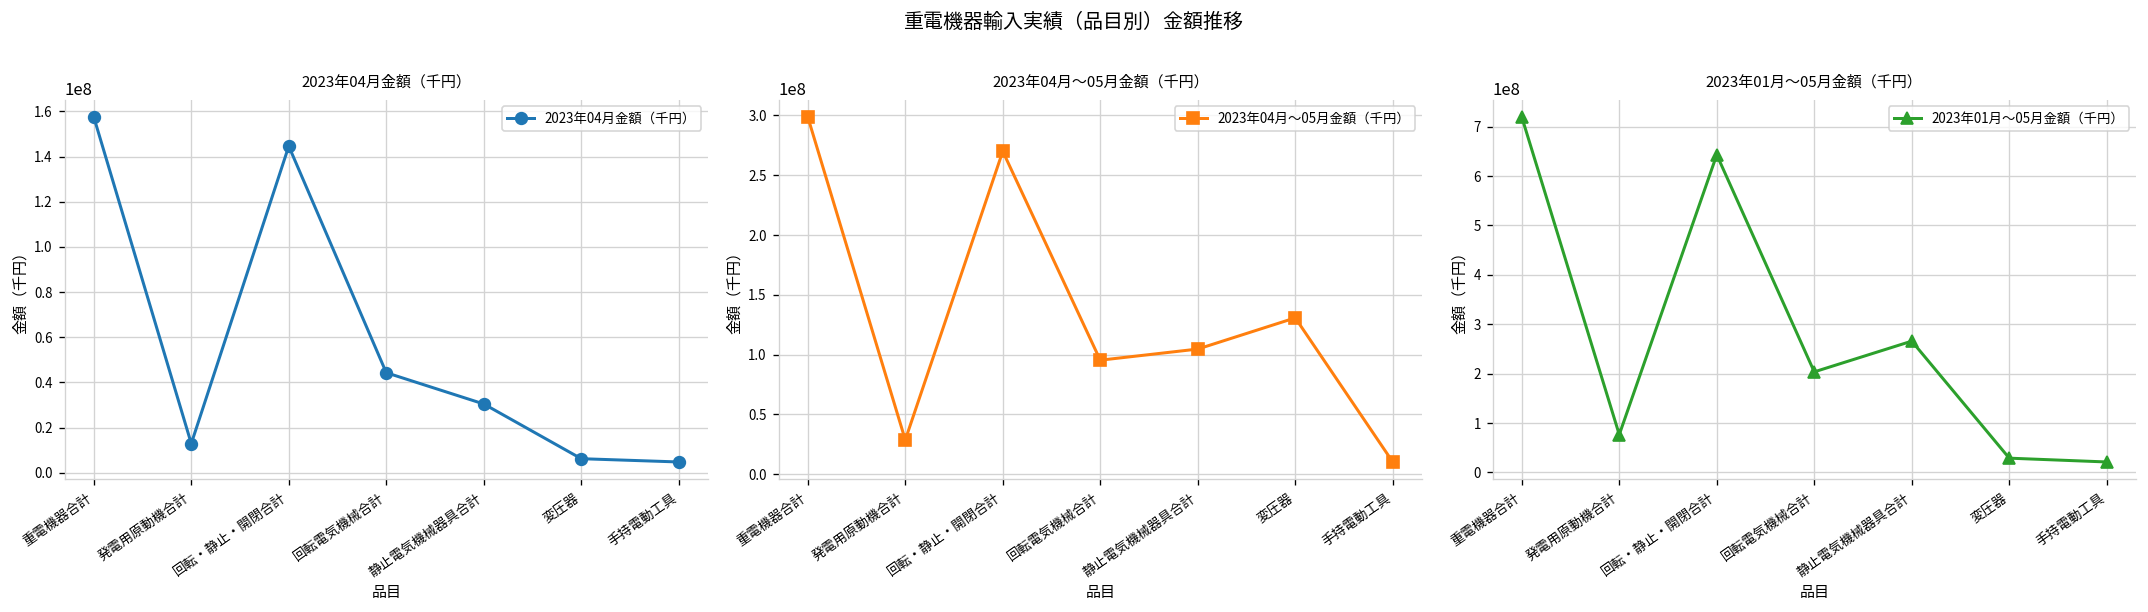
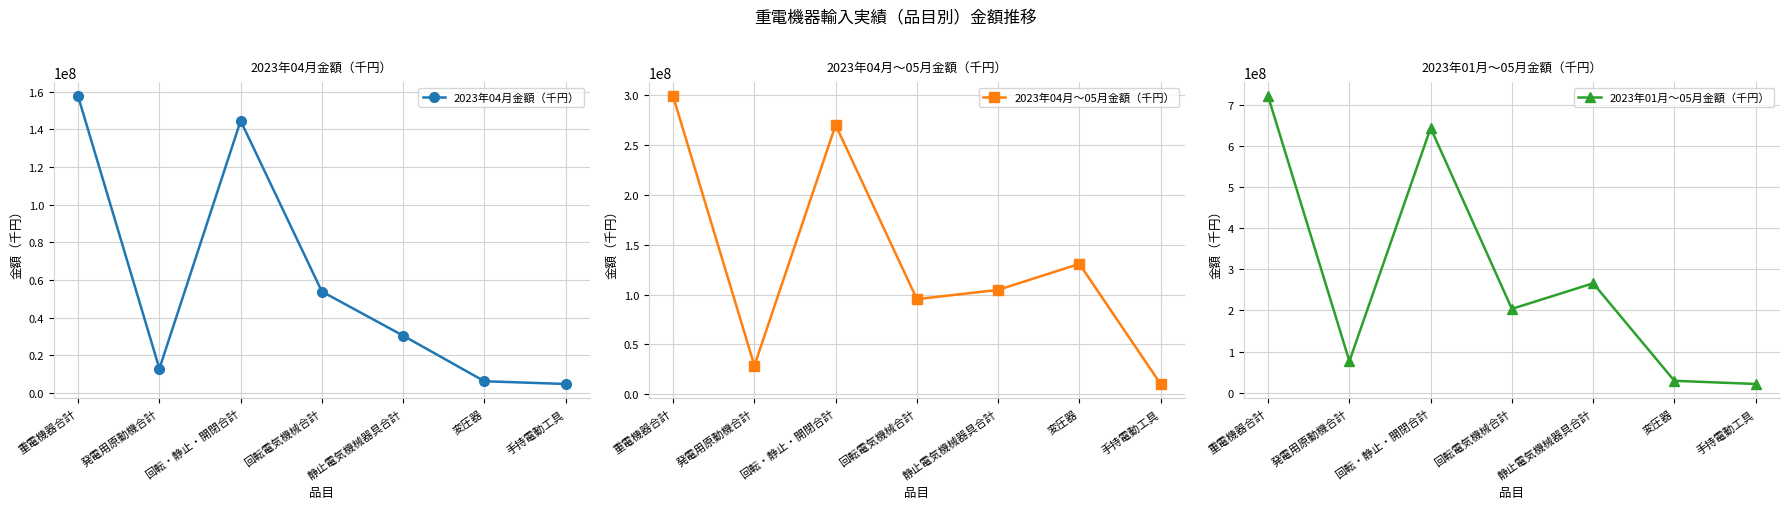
  {
    "2023年04月金額（千円）": {
      "重電機器合計": 158000000,
      "発電用原動機合計": 13000000,
      "回転・静止・開閉合計": 145000000,
-     "回転電気機械合計": 44000000,
+     "回転電気機械合計": 54000000,
      "静止電気機械器具合計": 30000000,
      "変圧器": 6000000,
      "手持電動工具": 5000000
    },
    "2023年04月～05月金額（千円）": {
      "重電機器合計": 300000000,
      "発電用原動機合計": 30000000,
      "回転・静止・開閉合計": 270000000,
      "回転電気機械合計": 100000000,
      "静止電気機械器具合計": 100000000,
      "変圧器": 130000000,
      "手持電動工具": 10000000
    },
    "2023年01月～05月金額（千円）": {
      "重電機器合計": 720000000,
      "発電用原動機合計": 80000000,
      "回転・静止・開閉合計": 640000000,
      "回転電気機械合計": 200000000,
      "静止電気機械器具合計": 270000000,
      "変圧器": 30000000,
      "手持電動工具": 20000000
    }
  }
